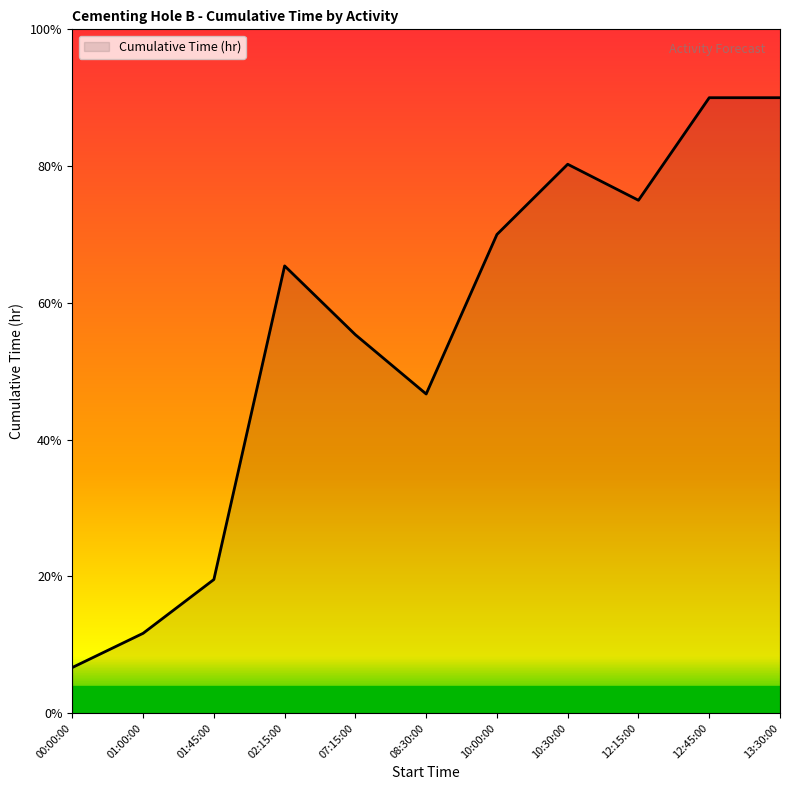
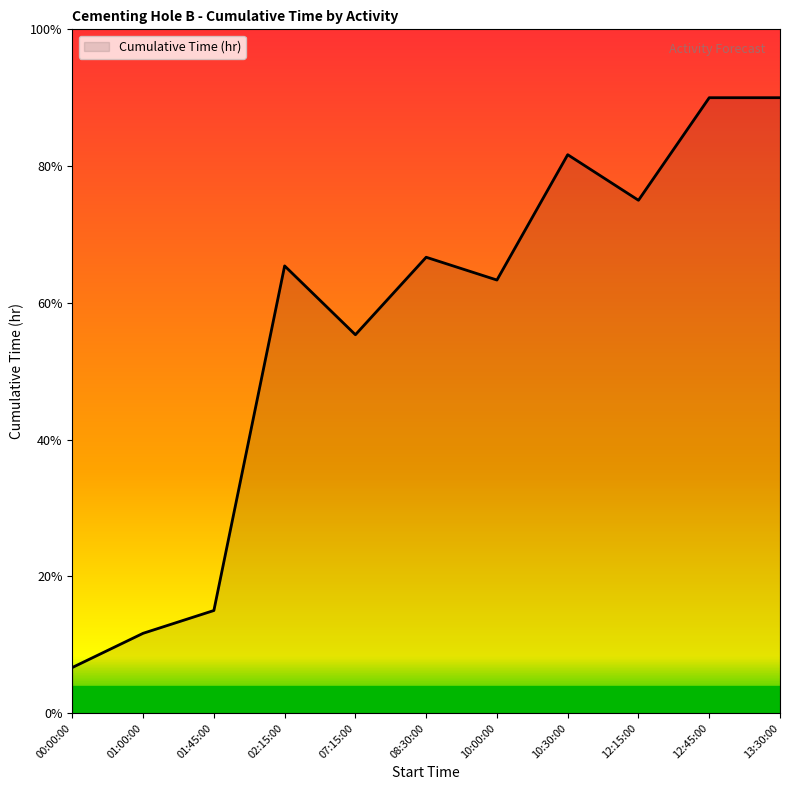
  {
    "00:00:00": "7%",
    "01:00:00": "12%",
-   "01:45:00": "20%",
+   "01:45:00": "15%",
    "02:15:00": "65%",
    "07:15:00": "55%",
-   "08:30:00": "47%",
-   "10:00:00": "70%",
-   "10:30:00": "80%",
+   "08:30:00": "67%",
+   "10:00:00": "63%",
+   "10:30:00": "82%",
    "12:15:00": "75%",
    "12:45:00": "90%",
    "13:30:00": "90%"
  }
